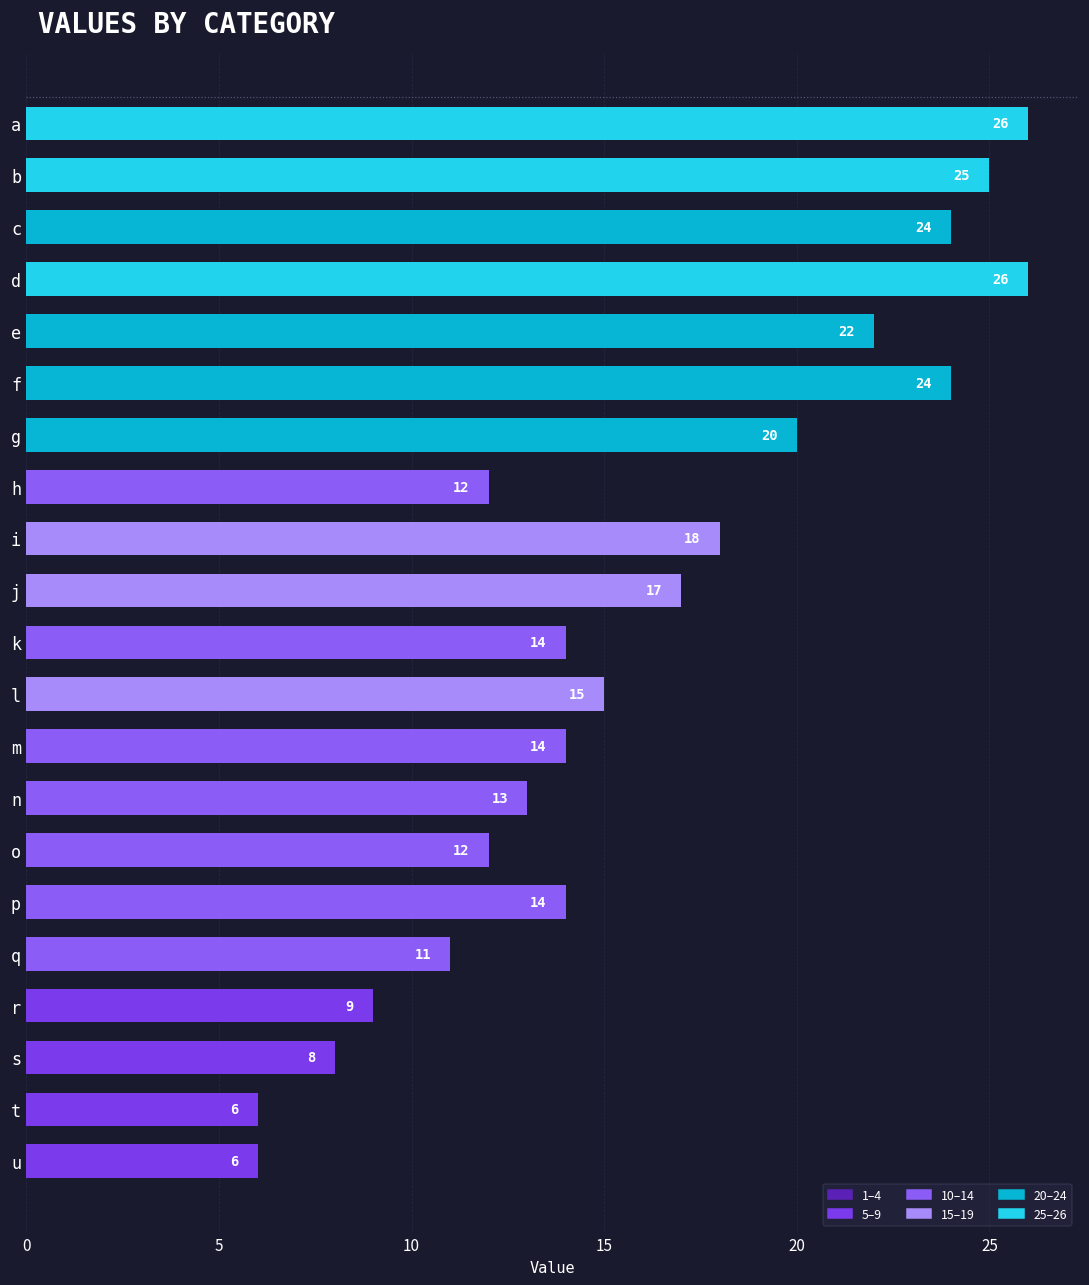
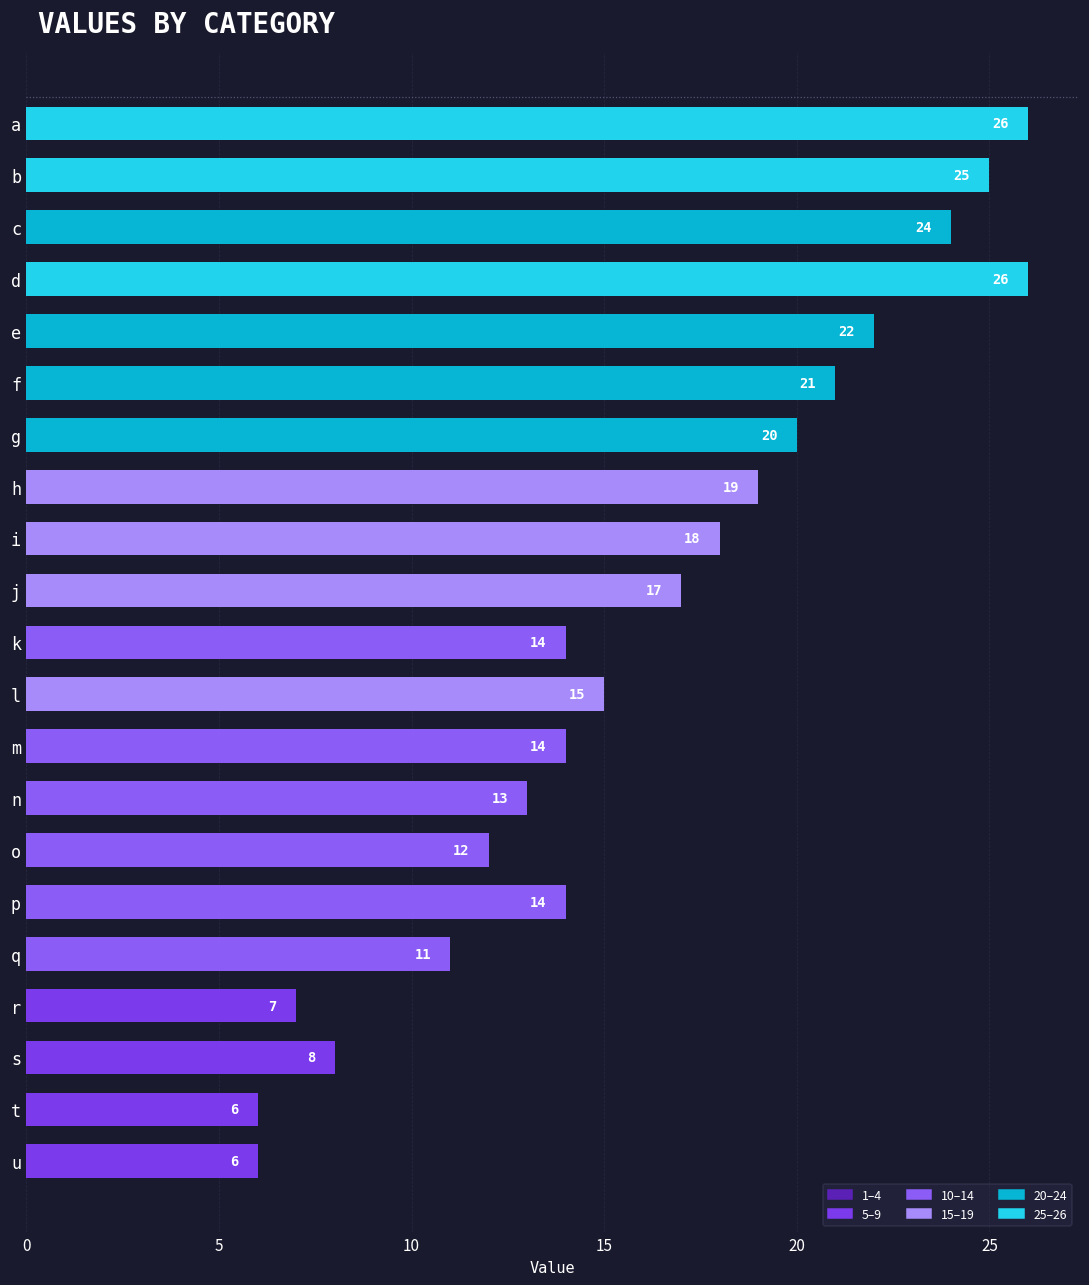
  {
    "a": 26,
    "b": 25,
    "c": 24,
    "d": 26,
    "e": 22,
-   "f": 24,
+   "f": 21,
    "g": 20,
-   "h": 12,
+   "h": 19,
    "i": 18,
    "j": 17,
    "k": 14,
    "l": 15,
    "m": 14,
    "n": 13,
    "o": 12,
    "p": 14,
    "q": 11,
-   "r": 9,
+   "r": 7,
    "s": 8,
    "t": 6,
    "u": 6
  }
